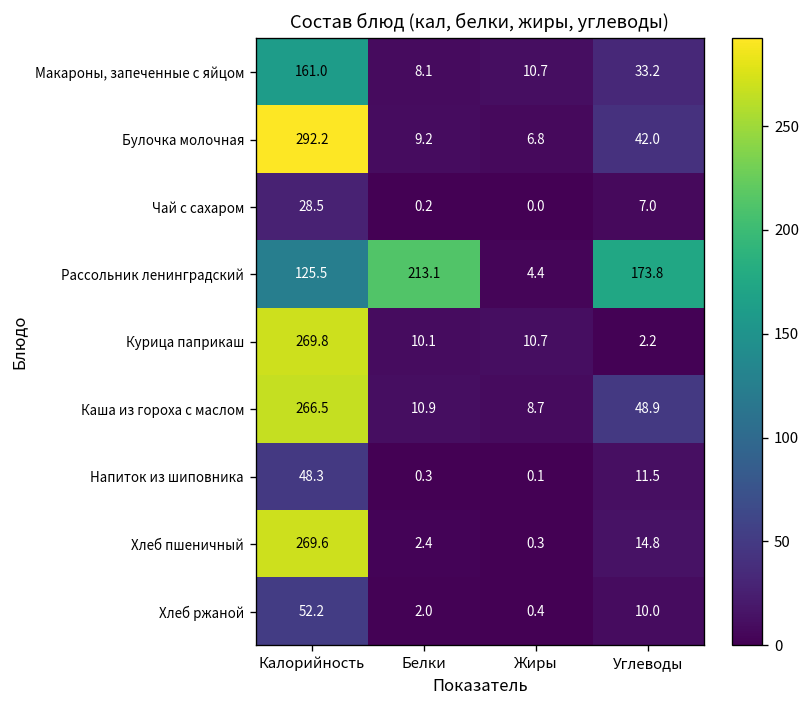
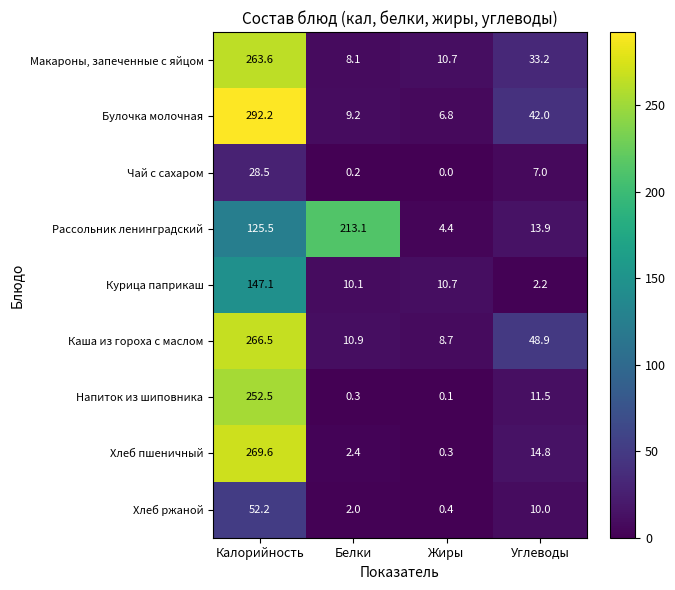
  {
    "Макароны, запеченные с яйцом": {
-     "Калорийность": 161.0,
+     "Калорийность": 263.6,
      "Белки": 8.1,
      "Жиры": 10.7,
      "Углеводы": 33.2
    },
    "Булочка молочная": {
      "Калорийность": 292.2,
      "Белки": 9.2,
      "Жиры": 6.8,
      "Углеводы": 42.0
    },
    "Чай с сахаром": {
      "Калорийность": 28.5,
      "Белки": 0.2,
      "Жиры": 0.0,
      "Углеводы": 7.0
    },
    "Рассольник ленинградский": {
      "Калорийность": 125.5,
      "Белки": 213.1,
      "Жиры": 4.4,
-     "Углеводы": 173.8
+     "Углеводы": 13.9
    },
    "Курица паприкаш": {
-     "Калорийность": 269.8,
+     "Калорийность": 147.1,
      "Белки": 10.1,
      "Жиры": 10.7,
      "Углеводы": 2.2
    },
    "Каша из гороха с маслом": {
      "Калорийность": 266.5,
      "Белки": 10.9,
      "Жиры": 8.7,
      "Углеводы": 48.9
    },
    "Напиток из шиповника": {
-     "Калорийность": 48.3,
+     "Калорийность": 252.5,
      "Белки": 0.3,
      "Жиры": 0.1,
      "Углеводы": 11.5
    },
    "Хлеб пшеничный": {
      "Калорийность": 269.6,
      "Белки": 2.4,
      "Жиры": 0.3,
      "Углеводы": 14.8
    },
    "Хлеб ржаной": {
      "Калорийность": 52.2,
      "Белки": 2.0,
      "Жиры": 0.4,
      "Углеводы": 10.0
    }
  }
